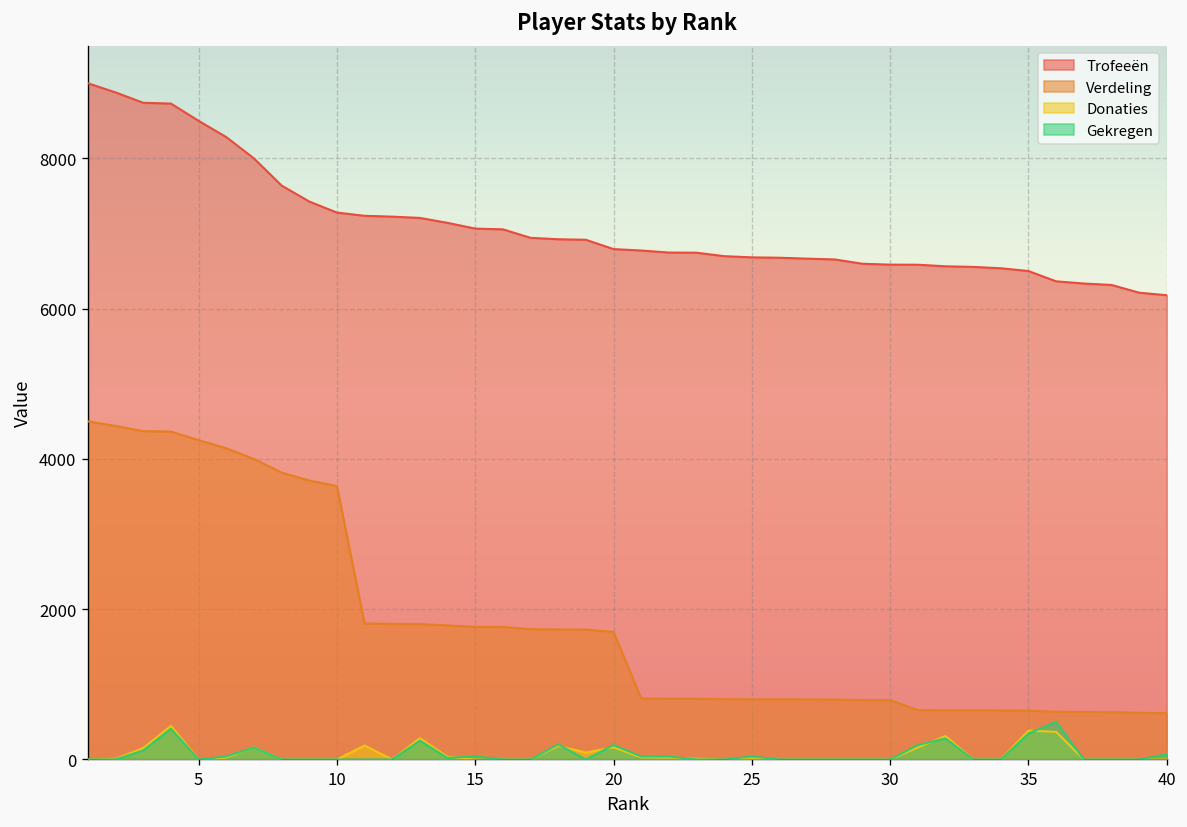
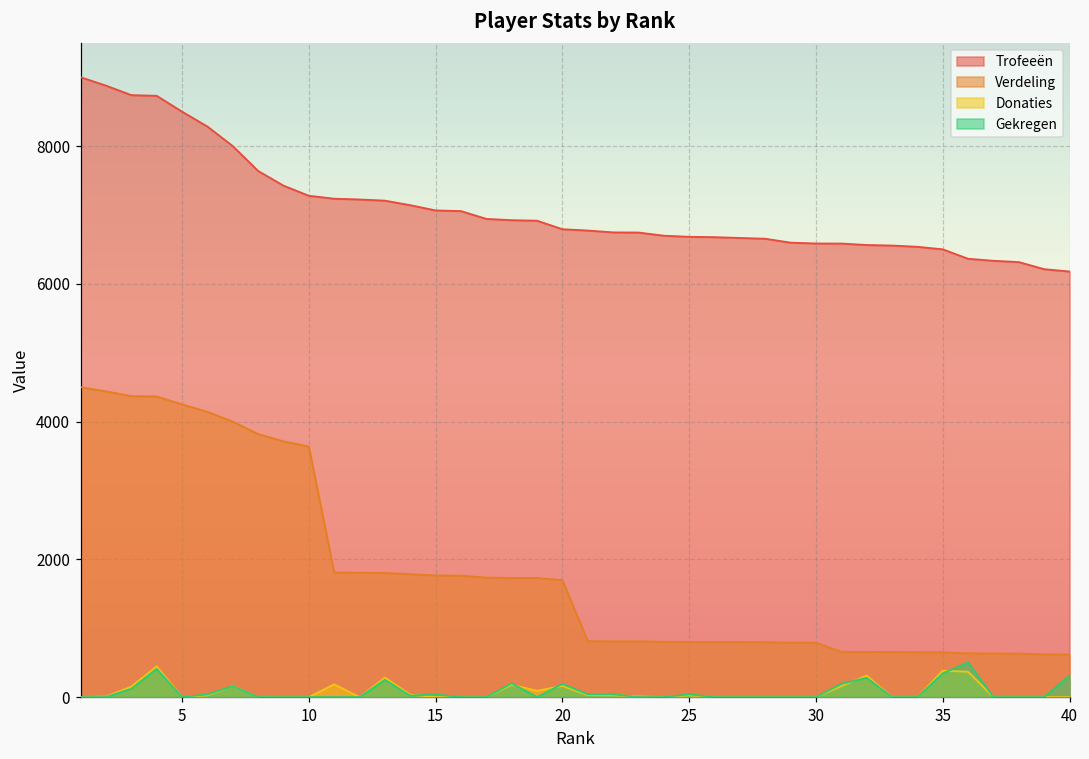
  {
    "Donaties": {
      "40": 0
    },
    "Gekregen": {
-     "40": 100
+     "40": 300
    }
  }
